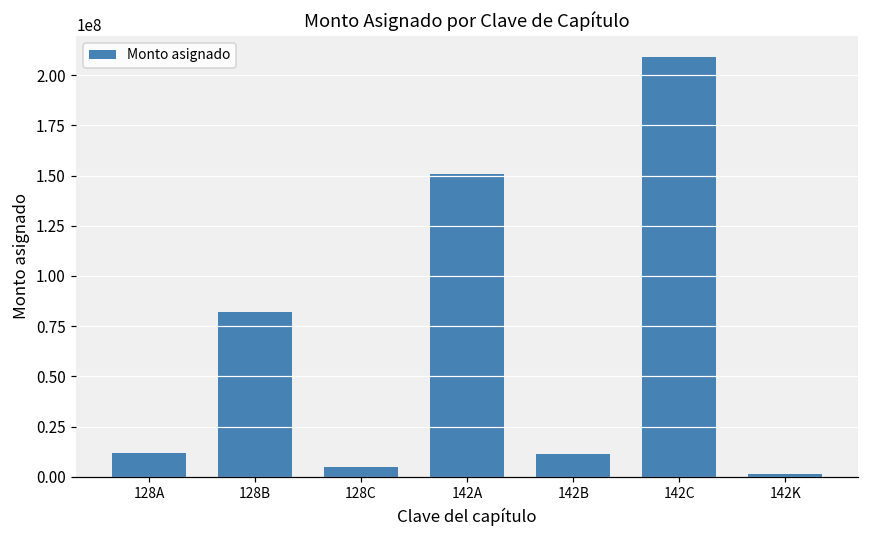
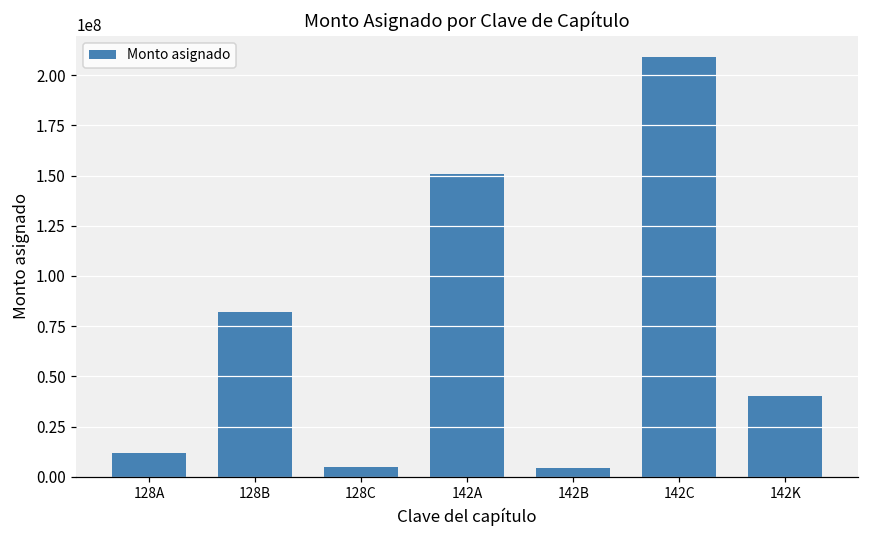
  {
    "128A": 12000000,
    "128B": 82000000,
    "128C": 5000000,
    "142A": 151000000,
-   "142B": 11000000,
+   "142B": 4000000,
    "142C": 209000000,
-   "142K": 1000000
+   "142K": 40000000
  }
